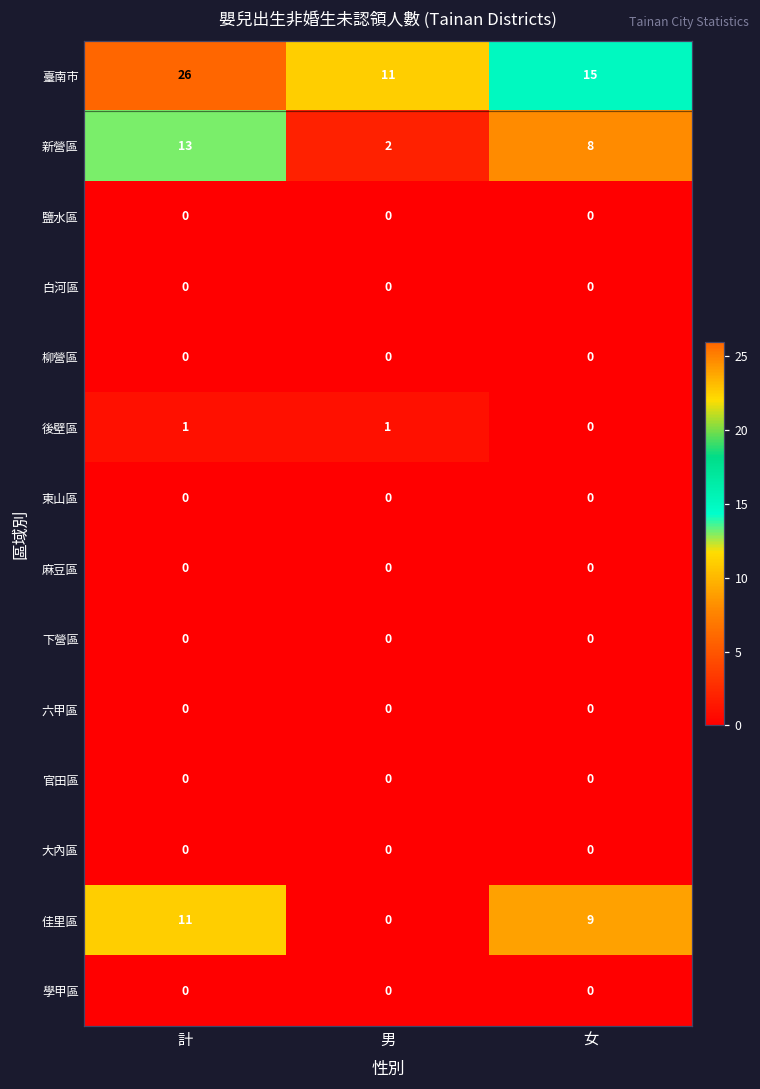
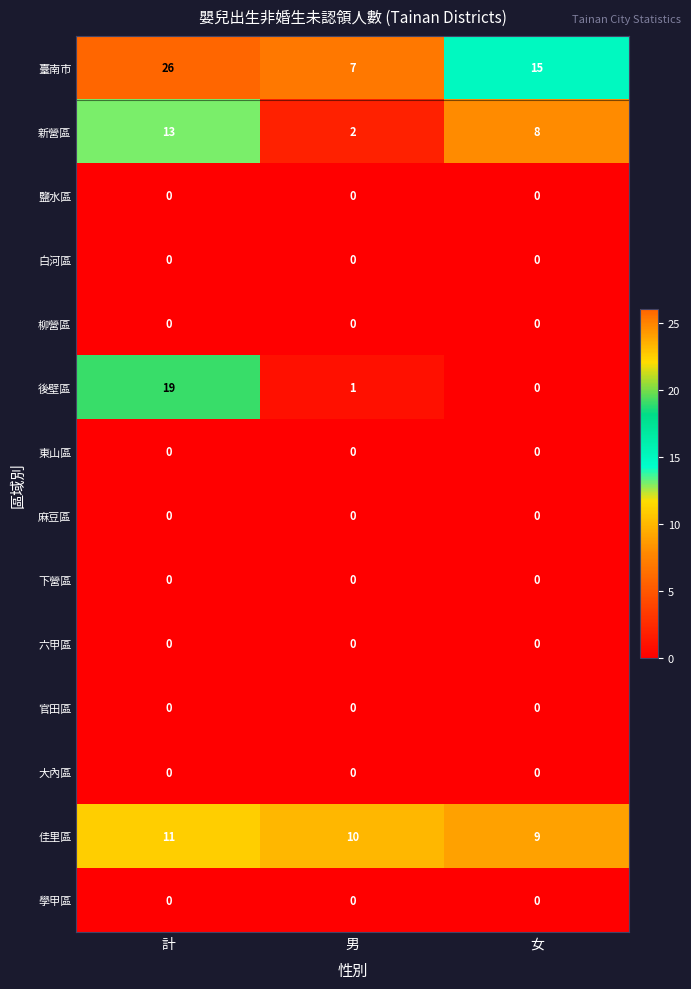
  {
    "臺南市": {
      "計": 26,
-     "男": 11,
+     "男": 7,
      "女": 15
    },
    "新營區": {
      "計": 13,
      "男": 2,
      "女": 8
    },
    "鹽水區": {
      "計": 0,
      "男": 0,
      "女": 0
    },
    "白河區": {
      "計": 0,
      "男": 0,
      "女": 0
    },
    "柳營區": {
      "計": 0,
      "男": 0,
      "女": 0
    },
    "後壁區": {
-     "計": 1,
+     "計": 19,
      "男": 1,
      "女": 0
    },
    "東山區": {
      "計": 0,
      "男": 0,
      "女": 0
    },
    "麻豆區": {
      "計": 0,
      "男": 0,
      "女": 0
    },
    "下營區": {
      "計": 0,
      "男": 0,
      "女": 0
    },
    "六甲區": {
      "計": 0,
      "男": 0,
      "女": 0
    },
    "官田區": {
      "計": 0,
      "男": 0,
      "女": 0
    },
    "大內區": {
      "計": 0,
      "男": 0,
      "女": 0
    },
    "佳里區": {
      "計": 11,
-     "男": 0,
+     "男": 10,
      "女": 9
    },
    "學甲區": {
      "計": 0,
      "男": 0,
      "女": 0
    }
  }
